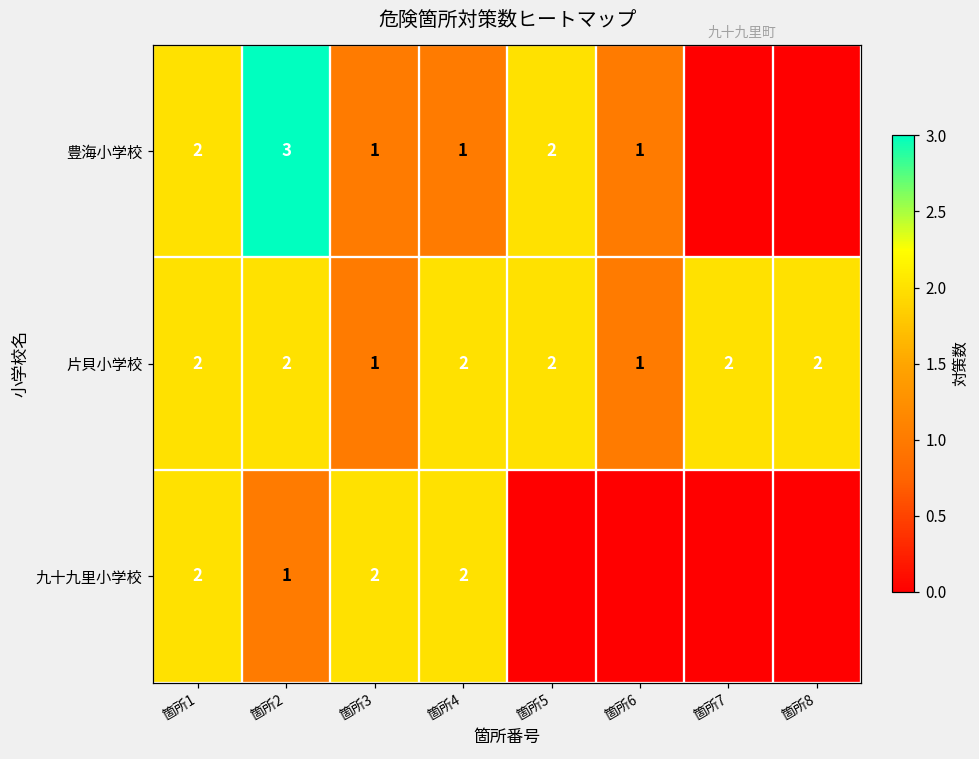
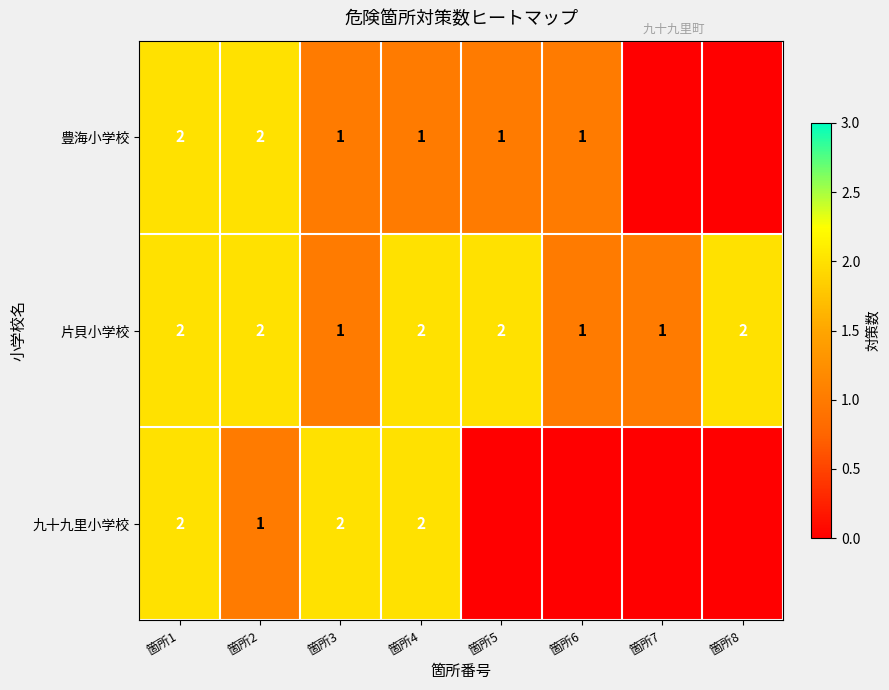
  {
    "豊海小学校": {
      "箇所1": 2,
-     "箇所2": 3,
+     "箇所2": 2,
      "箇所3": 1,
      "箇所4": 1,
-     "箇所5": 2,
+     "箇所5": 1,
      "箇所6": 1
    },
    "片貝小学校": {
      "箇所1": 2,
      "箇所2": 2,
      "箇所3": 1,
      "箇所4": 2,
      "箇所5": 2,
      "箇所6": 1,
-     "箇所7": 2,
+     "箇所7": 1,
      "箇所8": 2
    },
    "九十九里小学校": {
      "箇所1": 2,
      "箇所2": 1,
      "箇所3": 2,
      "箇所4": 2
    }
  }
